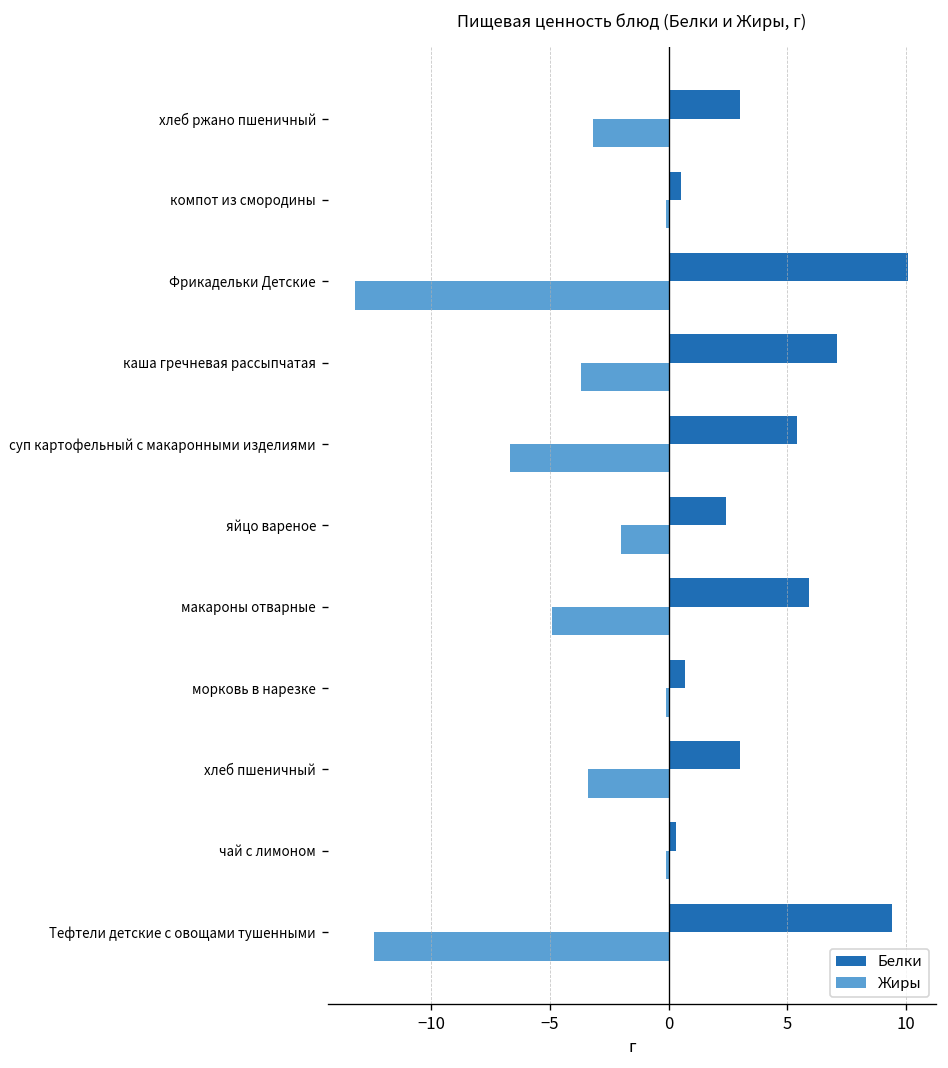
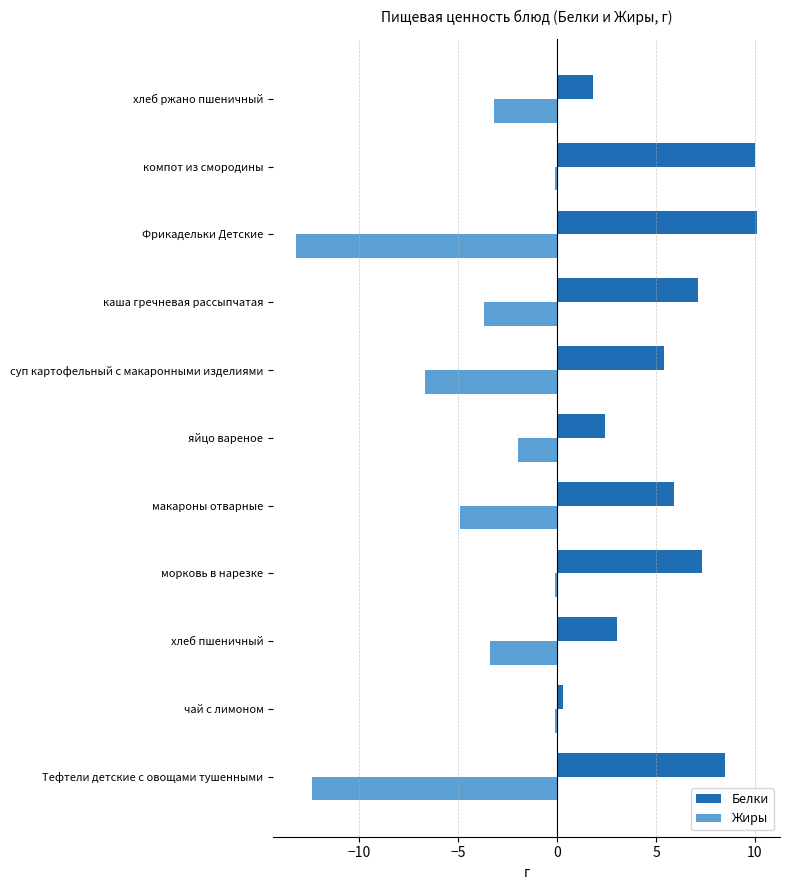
  {
    "Белки": {
-     "хлеб ржано пшеничный": 3.0,
-     "компот из смородины": 0.5,
+     "хлеб ржано пшеничный": 1.8,
+     "компот из смородины": 10.0,
      "Фрикадельки Детские": 10.1,
      "каша гречневая рассыпчатая": 7.1,
      "суп картофельный с макаронными изделиями": 5.4,
      "яйцо вареное": 2.4,
      "макароны отварные": 5.9,
-     "морковь в нарезке": 0.7,
+     "морковь в нарезке": 7.3,
      "хлеб пшеничный": 3.0,
      "чай с лимоном": 0.3,
-     "Тефтели детские с овощами тушенными": 9.4
+     "Тефтели детские с овощами тушенными": 8.5
    },
    "Жиры": {
      "хлеб ржано пшеничный": -3.2,
      "Фрикадельки Детские": -13.2,
      "каша гречневая рассыпчатая": -3.7,
      "суп картофельный с макаронными изделиями": -6.7,
      "яйцо вареное": -2.0,
      "макароны отварные": -4.9,
      "хлеб пшеничный": -3.4,
      "Тефтели детские с овощами тушенными": -12.4
    }
  }
